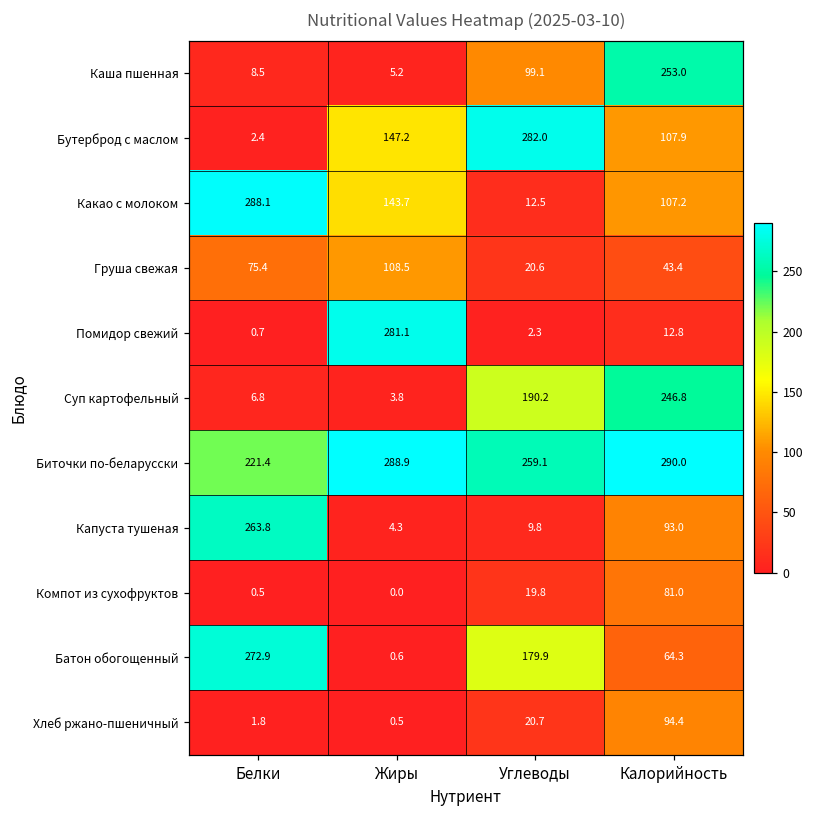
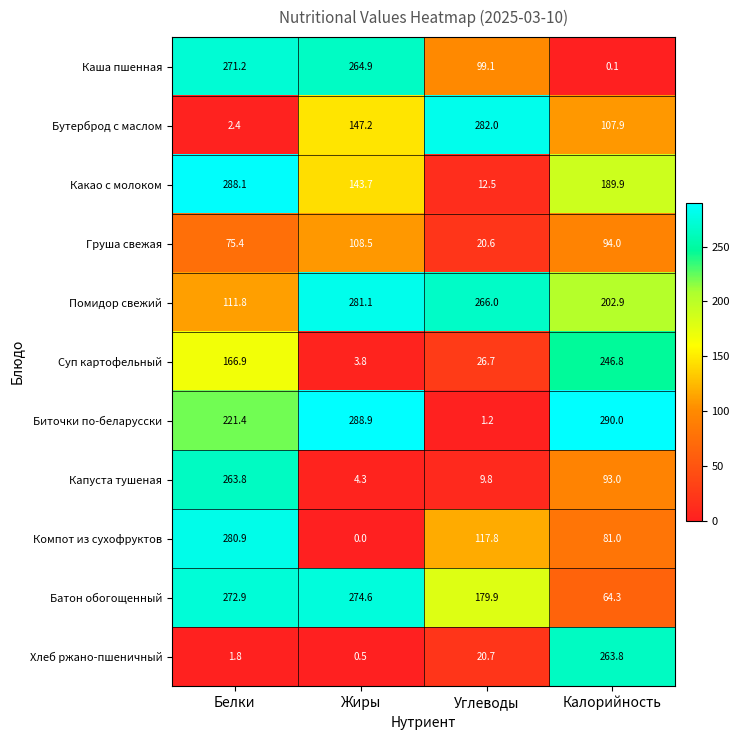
  {
    "Каша пшенная": {
-     "Белки": 8.5,
-     "Жиры": 5.2,
+     "Белки": 271.2,
+     "Жиры": 264.9,
      "Углеводы": 99.1,
-     "Калорийность": 253.0
+     "Калорийность": 0.1
    },
    "Бутерброд с маслом": {
      "Белки": 2.4,
      "Жиры": 147.2,
      "Углеводы": 282.0,
      "Калорийность": 107.9
    },
    "Какао с молоком": {
      "Белки": 288.1,
      "Жиры": 143.7,
      "Углеводы": 12.5,
-     "Калорийность": 107.2
+     "Калорийность": 189.9
    },
    "Груша свежая": {
      "Белки": 75.4,
      "Жиры": 108.5,
      "Углеводы": 20.6,
-     "Калорийность": 43.4
+     "Калорийность": 94.0
    },
    "Помидор свежий": {
-     "Белки": 0.7,
+     "Белки": 111.8,
      "Жиры": 281.1,
-     "Углеводы": 2.3,
-     "Калорийность": 12.8
+     "Углеводы": 266.0,
+     "Калорийность": 202.9
    },
    "Суп картофельный": {
-     "Белки": 6.8,
+     "Белки": 166.9,
      "Жиры": 3.8,
-     "Углеводы": 190.2,
+     "Углеводы": 26.7,
      "Калорийность": 246.8
    },
    "Биточки по-беларусски": {
      "Белки": 221.4,
      "Жиры": 288.9,
-     "Углеводы": 259.1,
+     "Углеводы": 1.2,
      "Калорийность": 290.0
    },
    "Капуста тушеная": {
      "Белки": 263.8,
      "Жиры": 4.3,
      "Углеводы": 9.8,
      "Калорийность": 93.0
    },
    "Компот из сухофруктов": {
-     "Белки": 0.5,
+     "Белки": 280.9,
      "Жиры": 0.0,
-     "Углеводы": 19.8,
+     "Углеводы": 117.8,
      "Калорийность": 81.0
    },
    "Батон обогощенный": {
      "Белки": 272.9,
-     "Жиры": 0.6,
+     "Жиры": 274.6,
      "Углеводы": 179.9,
      "Калорийность": 64.3
    },
    "Хлеб ржано-пшеничный": {
      "Белки": 1.8,
      "Жиры": 0.5,
      "Углеводы": 20.7,
-     "Калорийность": 94.4
+     "Калорийность": 263.8
    }
  }
